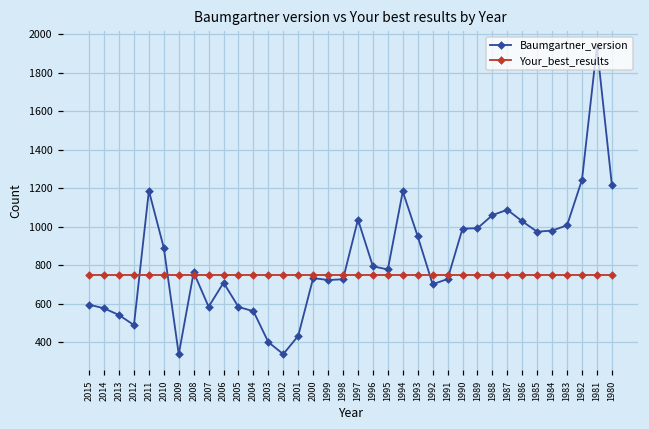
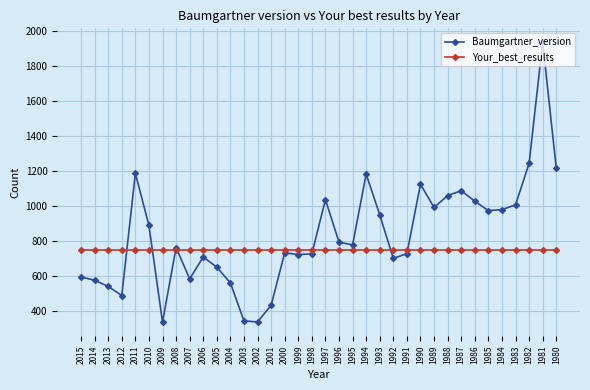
  {
    "Baumgartner_version": {
      "2015": 600,
      "2014": 580,
      "2013": 540,
      "2012": 490,
      "2011": 1190,
      "2010": 890,
      "2009": 340,
      "2007": 590,
      "2006": 710,
-     "2005": 580,
+     "2005": 650,
      "2004": 560,
-     "2003": 400,
+     "2003": 350,
      "2002": 340,
      "2001": 430,
      "2000": 730,
      "1999": 720,
      "1998": 730,
      "1997": 1040,
      "1996": 800,
      "1995": 780,
      "1994": 1180,
      "1993": 950,
      "1992": 700,
      "1991": 730,
-     "1990": 990,
+     "1990": 1130,
      "1989": 990,
      "1988": 1060,
      "1987": 1090,
      "1986": 1030,
      "1985": 980,
      "1984": 980,
      "1983": 1010,
      "1982": 1250,
      "1980": 1220
    },
    "Your_best_results": {
      "2015": 750,
      "2014": 750,
      "2013": 750,
      "2012": 750,
      "2011": 750,
      "2010": 750,
      "2009": 750,
      "2007": 750,
      "2006": 750,
      "2005": 750,
      "2004": 750,
      "2003": 750,
      "2002": 750,
      "2001": 750,
      "2000": 750,
      "1999": 750,
      "1998": 750,
      "1997": 750,
      "1996": 750,
      "1995": 750,
      "1994": 750,
      "1993": 750,
      "1992": 750,
      "1991": 750,
      "1990": 750,
      "1989": 750,
      "1988": 750,
      "1987": 750,
      "1986": 750,
      "1985": 750,
      "1984": 750,
      "1983": 750,
      "1982": 750,
      "1981": 750,
      "1980": 750
    }
  }
